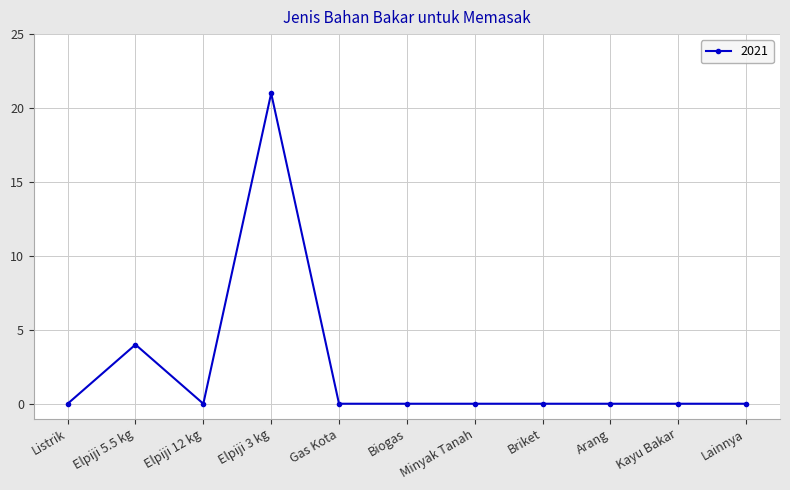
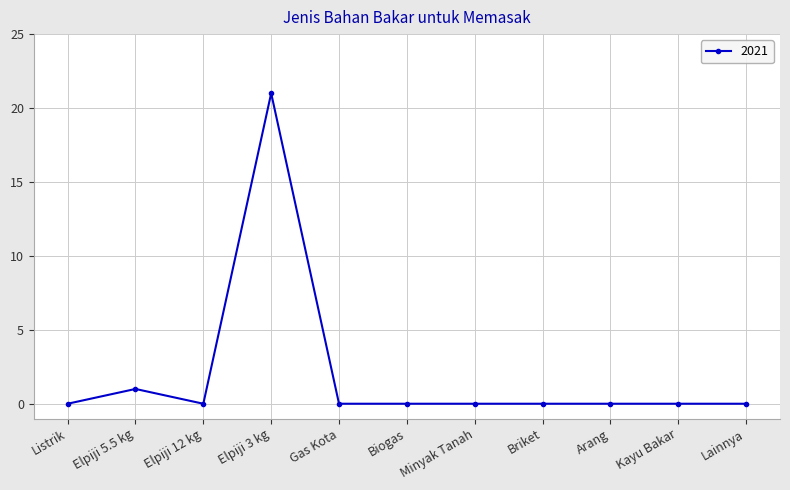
  {
    "Listrik": 0,
-   "Elpiji 5.5 kg": 4,
+   "Elpiji 5.5 kg": 1,
    "Elpiji 12 kg": 0,
    "Elpiji 3 kg": 21,
    "Gas Kota": 0,
    "Biogas": 0,
    "Minyak Tanah": 0,
    "Briket": 0,
    "Arang": 0,
    "Kayu Bakar": 0,
    "Lainnya": 0
  }
